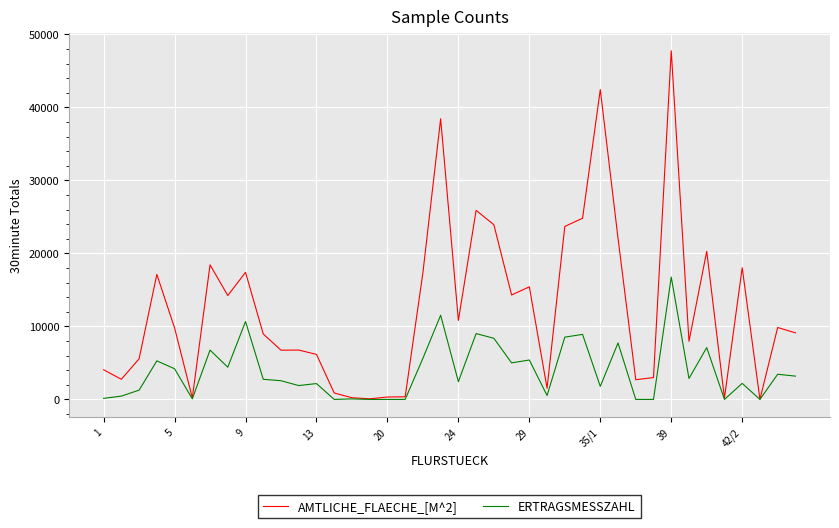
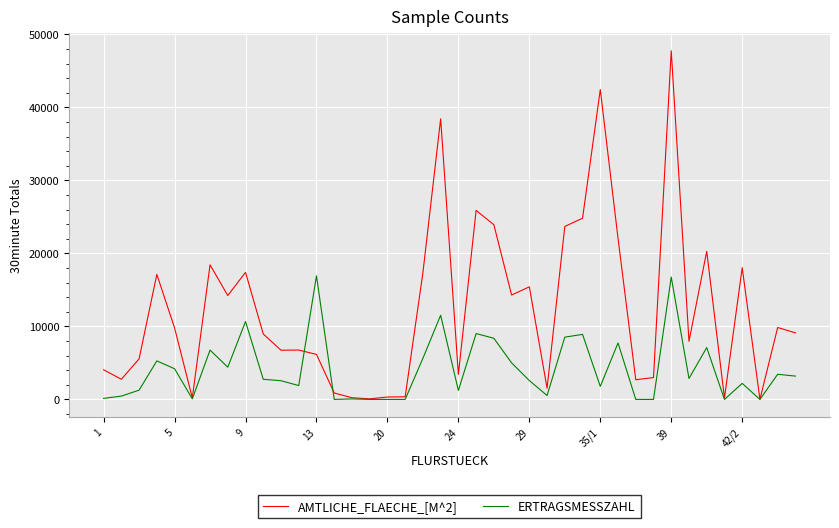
  {
    "AMTLICHE_FLAECHE_[M^2]": {
      "1": 4000,
      "5": 10000,
      "9": 17000,
      "13": 6000,
-     "24": 11000,
+     "24": 3000,
      "29": 15000,
      "35/1": 42000,
      "39": 48000,
      "42/2": 18000
    },
    "ERTRAGSMESSZAHL": {
      "1": 0,
      "5": 4000,
      "9": 11000,
-     "13": 2000,
-     "24": 2000,
-     "29": 5000,
+     "13": 17000,
+     "24": 1000,
+     "29": 3000,
      "35/1": 2000,
      "39": 17000,
      "42/2": 2000
    }
  }
